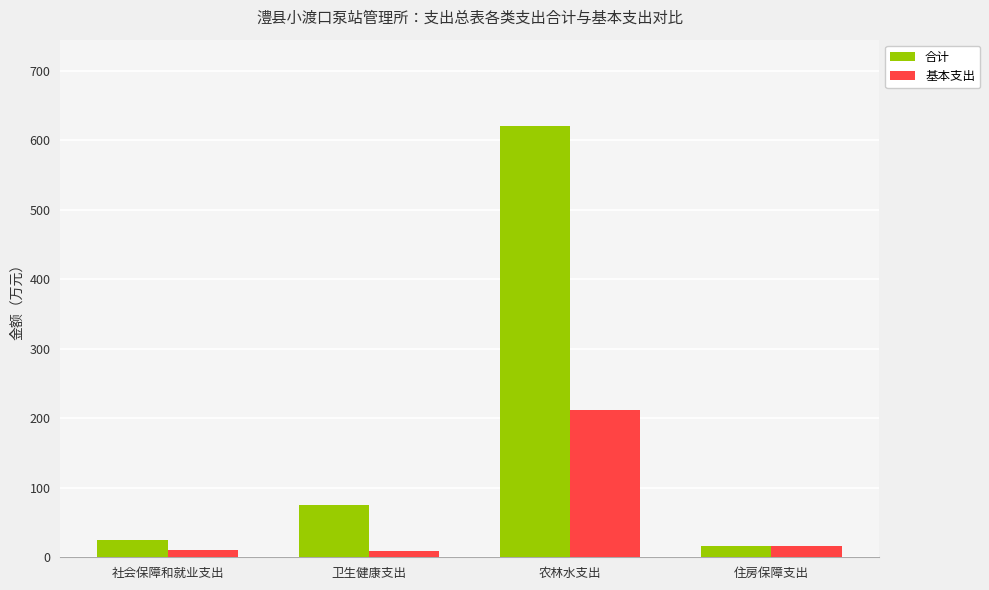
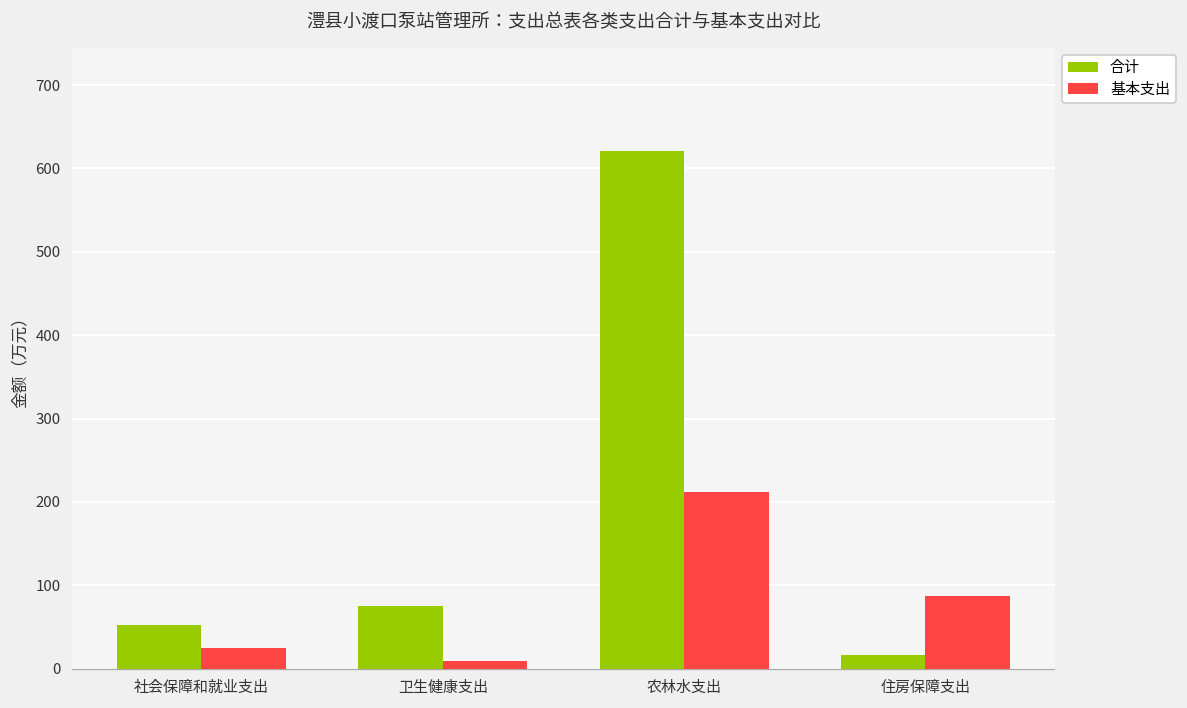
  {
    "合计": {
-     "社会保障和就业支出": 30,
+     "社会保障和就业支出": 50,
      "卫生健康支出": 80,
      "农林水支出": 620,
      "住房保障支出": 20
    },
    "基本支出": {
-     "社会保障和就业支出": 10,
+     "社会保障和就业支出": 30,
      "卫生健康支出": 10,
      "农林水支出": 210,
-     "住房保障支出": 20
+     "住房保障支出": 90
    }
  }
